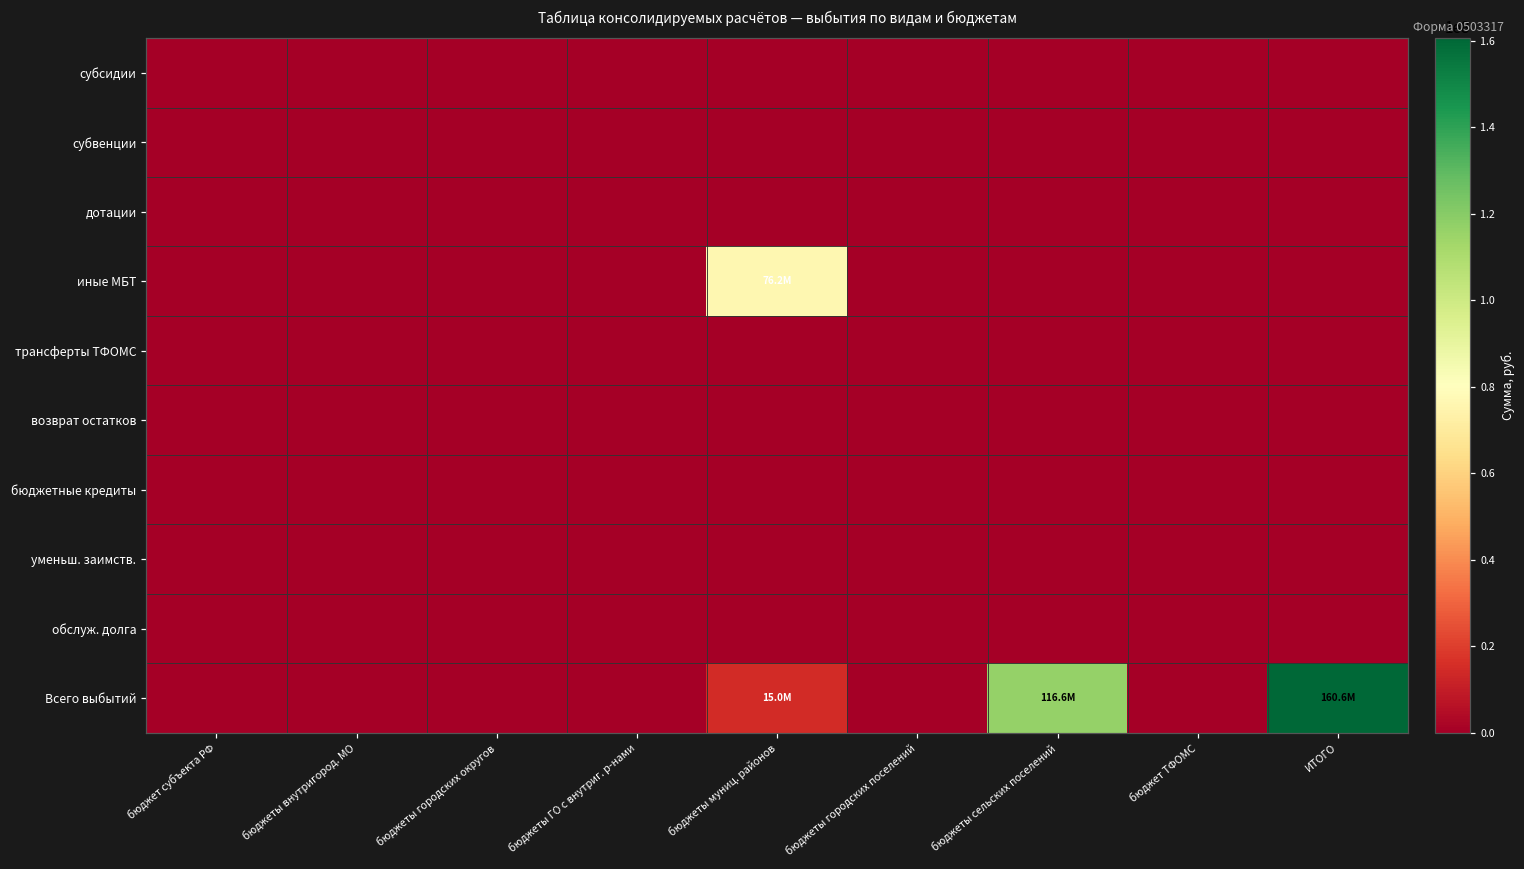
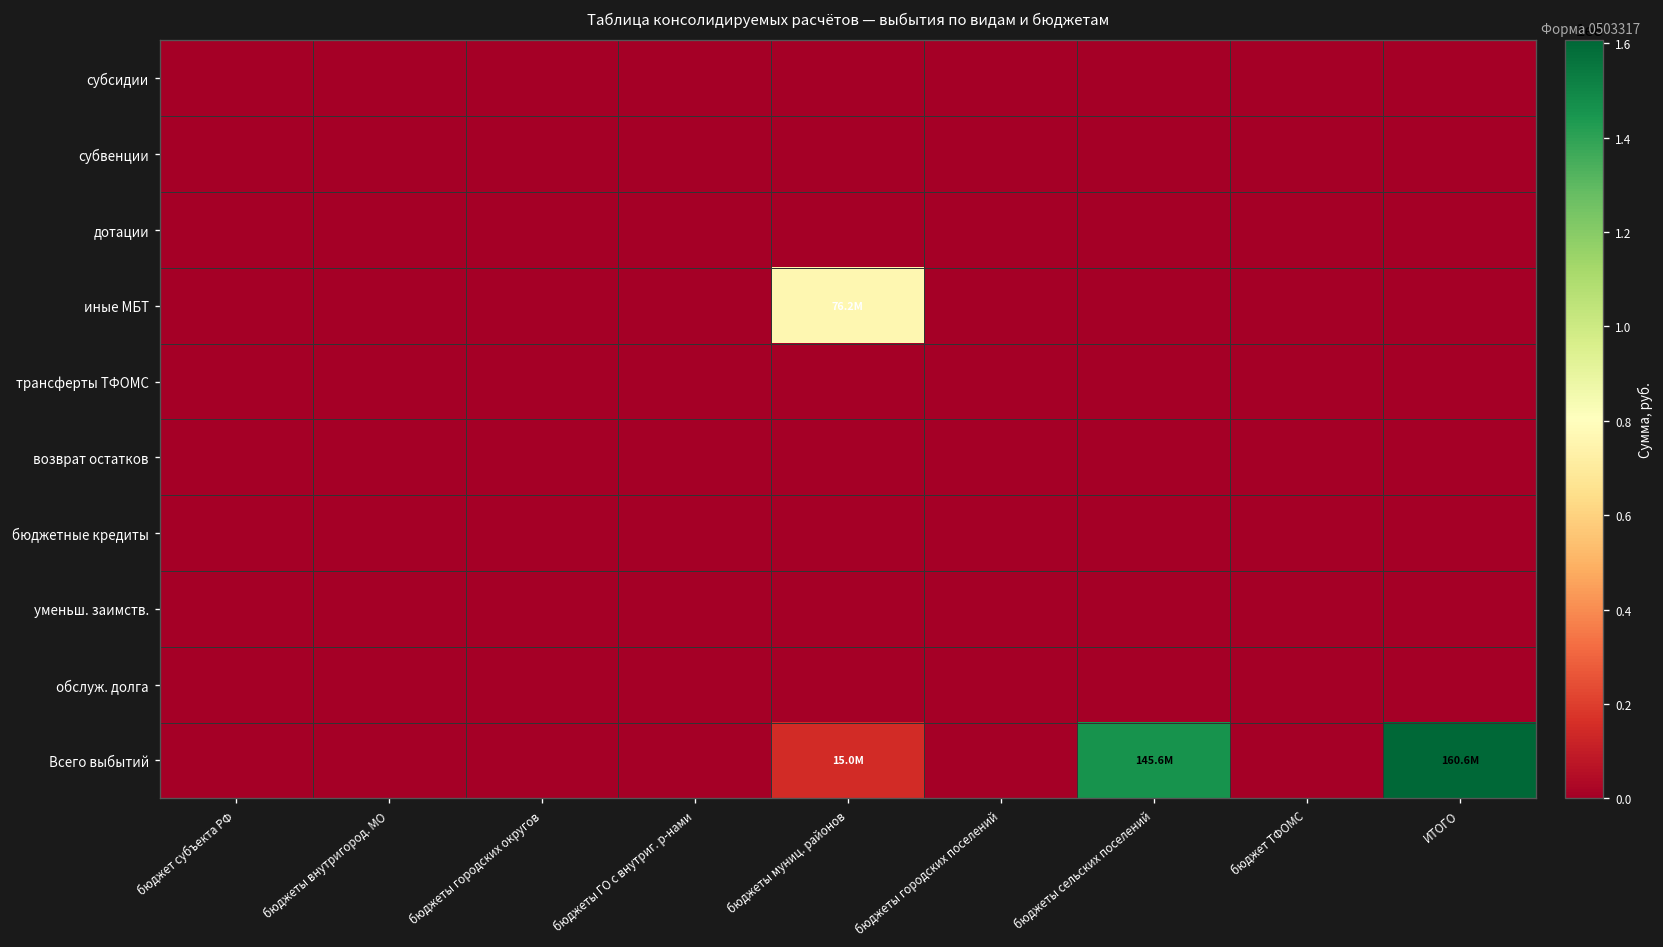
  {
    "иные МБТ": {
      "бюджеты муниц. районов": "76.2M"
    },
    "Всего выбытий": {
      "бюджеты муниц. районов": "15.0M",
-     "бюджеты сельских поселений": "116.6M",
+     "бюджеты сельских поселений": "145.6M",
      "ИТОГО": "160.6M"
    }
  }
